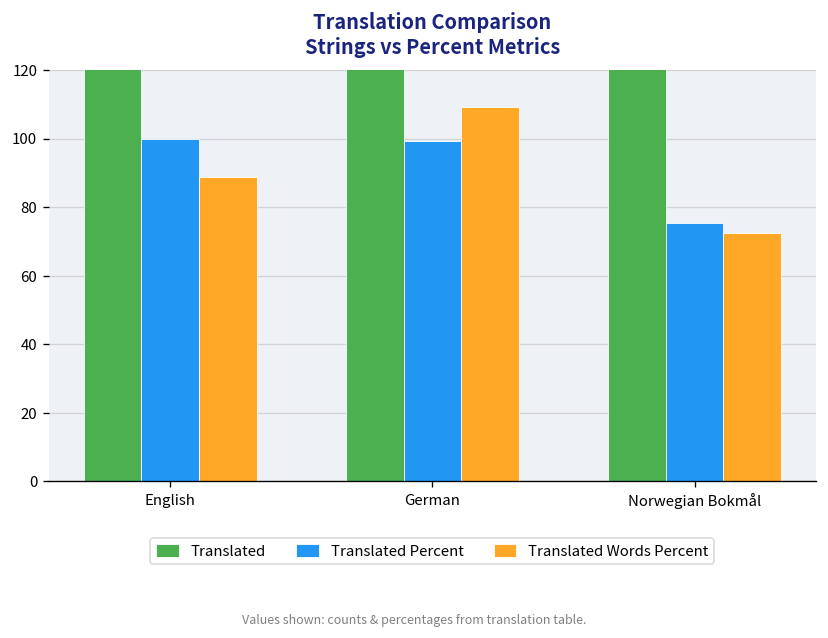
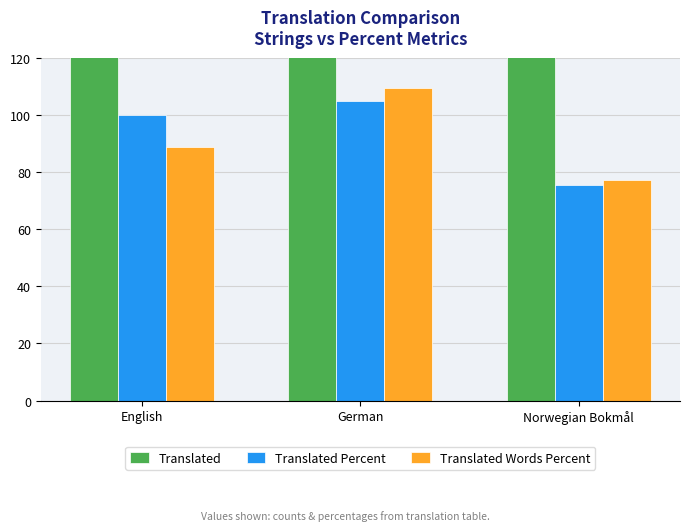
  {
    "Translated Percent": {
      "English": 100,
-     "German": 99,
+     "German": 105,
      "Norwegian Bokmål": 76
    },
    "Translated Words Percent": {
      "English": 89,
      "German": 109,
-     "Norwegian Bokmål": 73
+     "Norwegian Bokmål": 77
    }
  }
